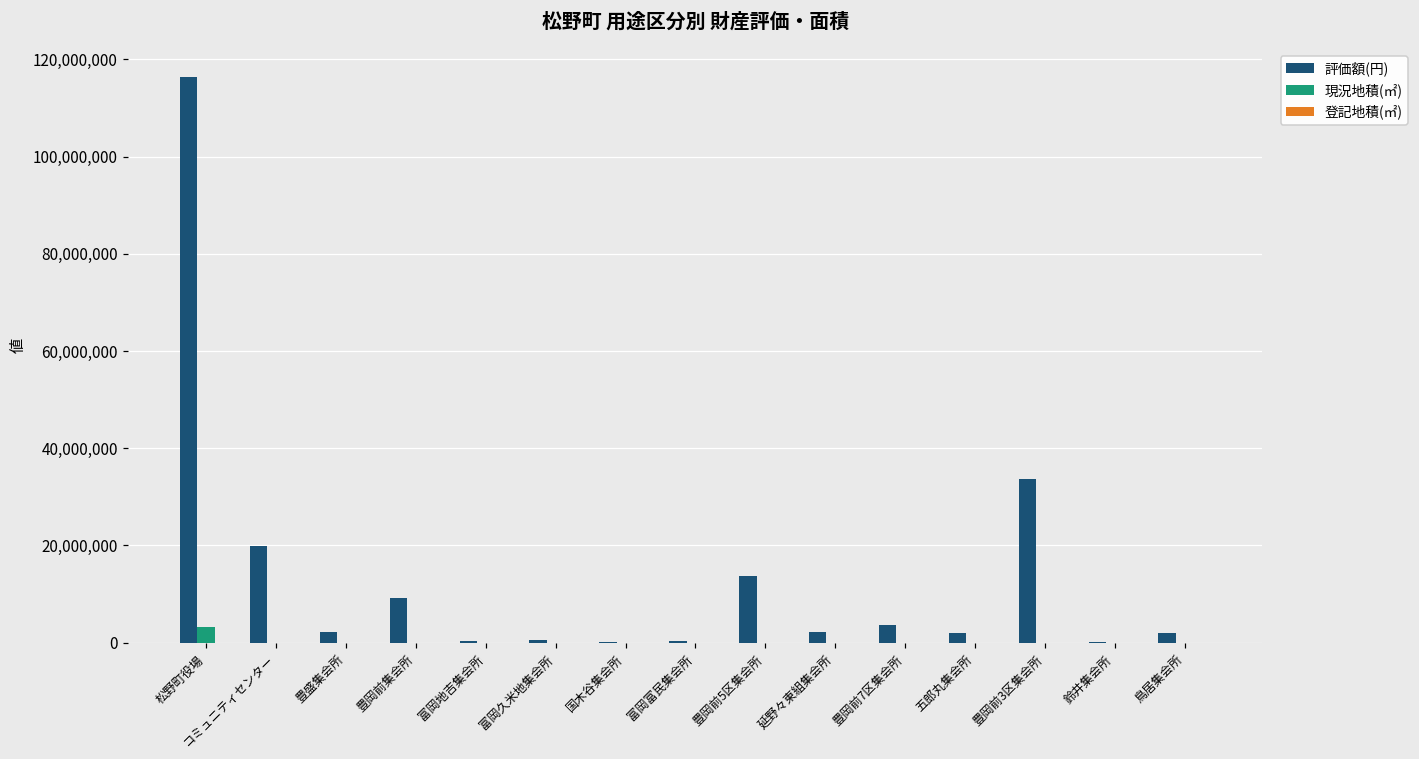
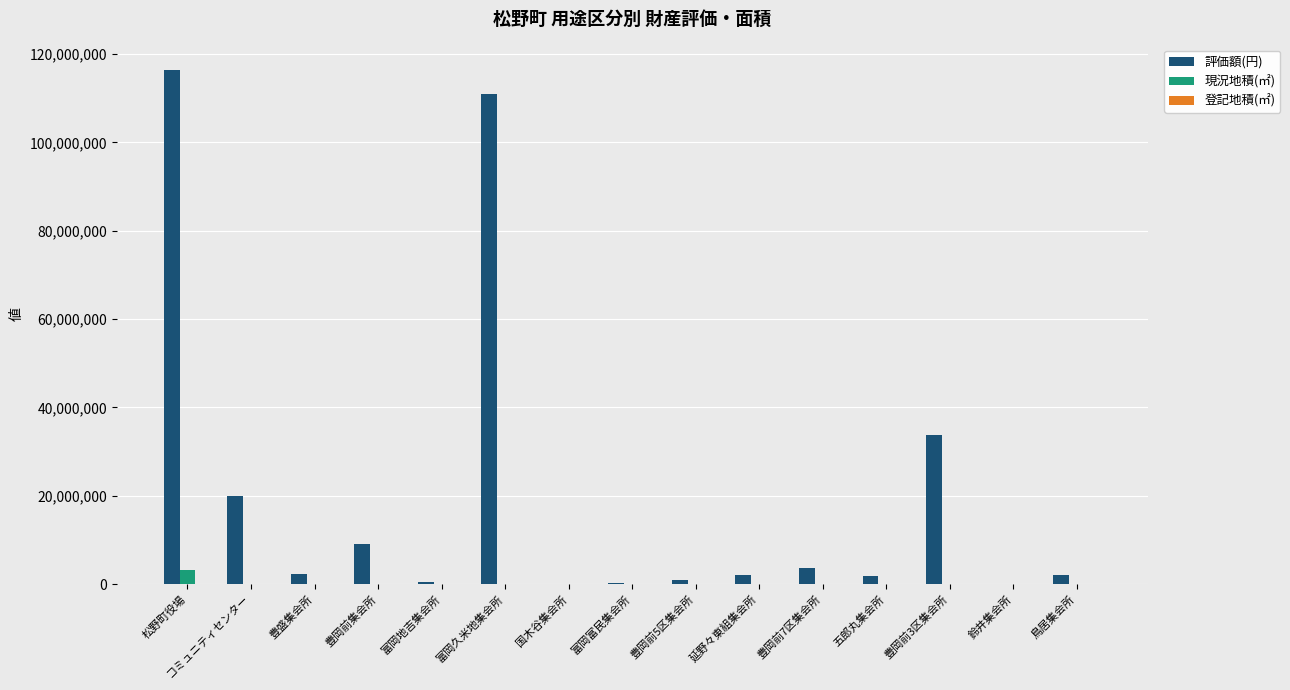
  {
    "評価額(円)": {
      "松野町役場": "116,000,000",
      "コミュニティセンター": "20,000,000",
      "豊盛集会所": "2,000,000",
      "豊岡前集会所": "9,000,000",
-     "富岡久米地集会所": "1,000,000",
-     "豊岡前5区集会所": "14,000,000",
+     "富岡久米地集会所": "111,000,000",
+     "豊岡前5区集会所": "1,000,000",
      "延野々東組集会所": "2,000,000",
      "豊岡前7区集会所": "4,000,000",
      "五郎丸集会所": "2,000,000",
      "豊岡前3区集会所": "34,000,000",
      "鳥居集会所": "2,000,000"
    },
    "現況地積(㎡)": {
      "松野町役場": "3,000,000"
    }
  }
